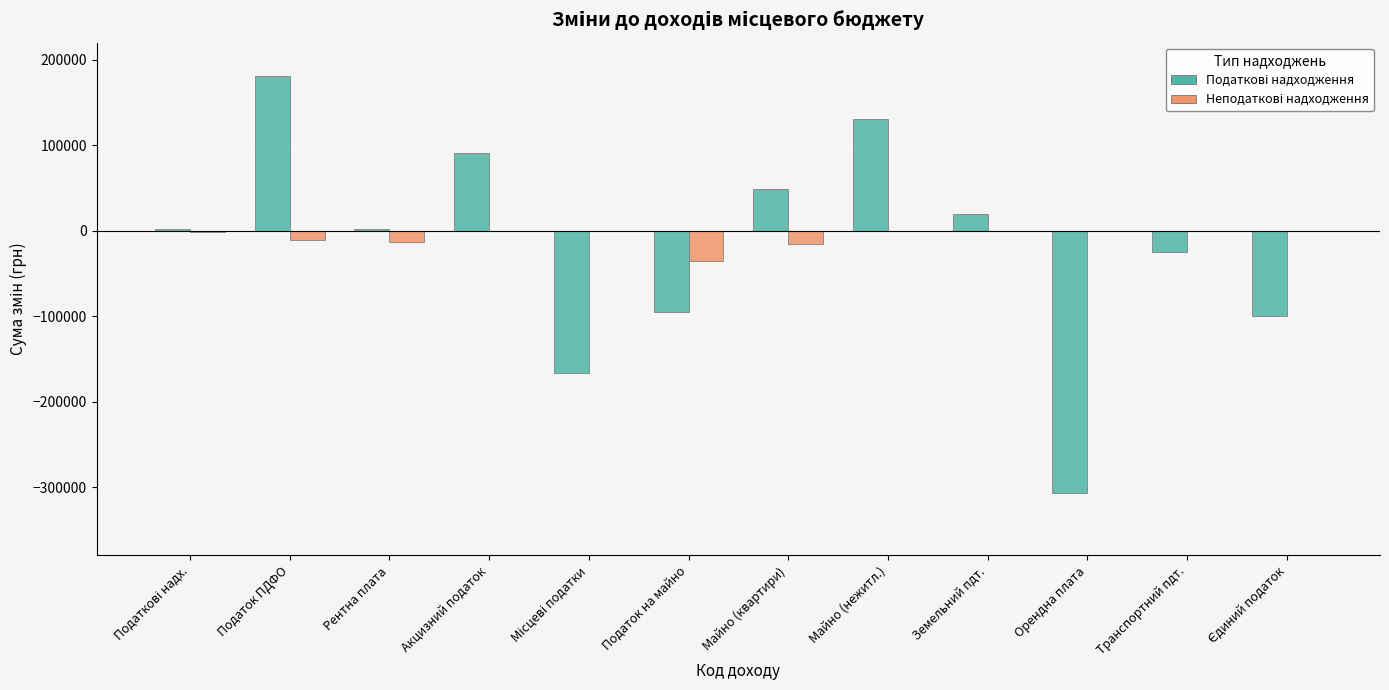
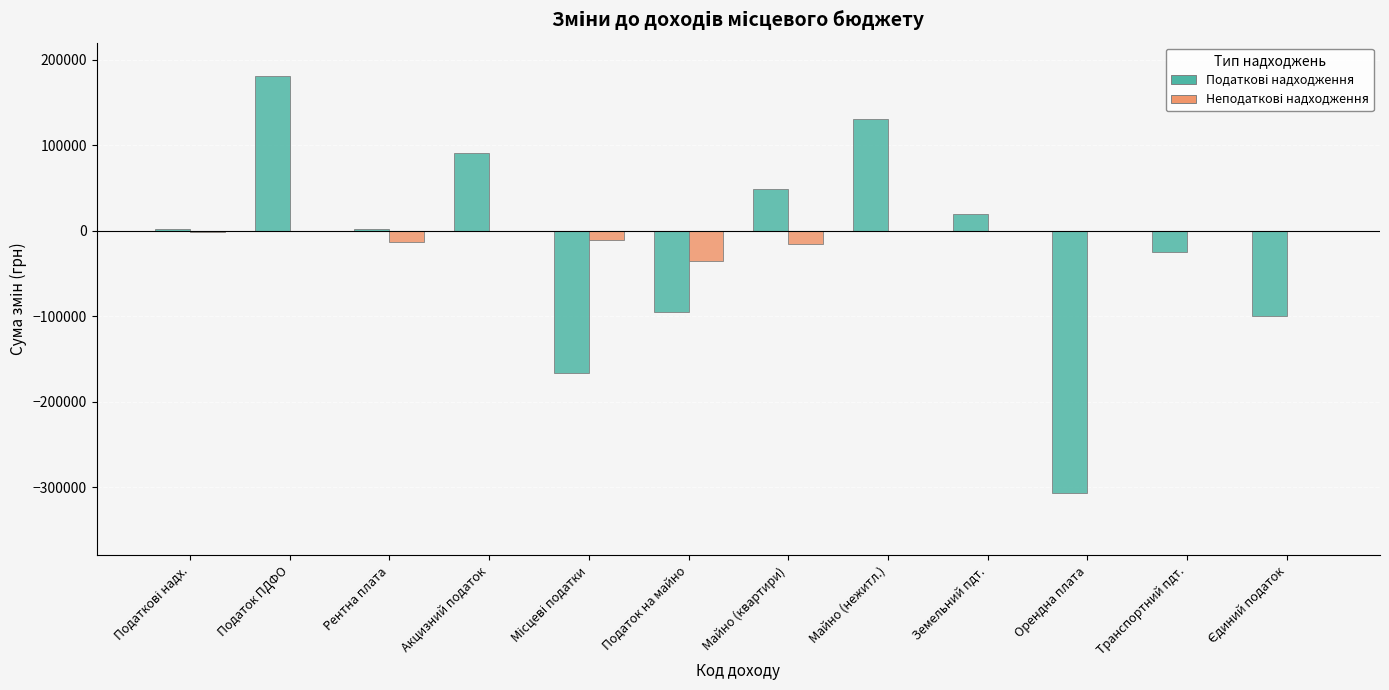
  {
    "Податкові надходження": {
      "Податок ПДФО": 180000,
      "Акцизний податок": 90000,
      "Місцеві податки": -170000,
      "Податок на майно": -90000,
      "Майно (квартири)": 50000,
      "Майно (нежитл.)": 130000,
      "Земельний пдт.": 20000,
      "Орендна плата": -310000,
      "Транспортний пдт.": -20000,
      "Єдиний податок": -100000
    },
    "Неподаткові надходження": {
-     "Податок ПДФО": -10000,
+     "Податок ПДФО": 0,
      "Рентна плата": -10000,
-     "Місцеві податки": 0,
+     "Місцеві податки": -10000,
      "Податок на майно": -30000,
      "Майно (квартири)": -20000,
      "Орендна плата": 0,
      "Транспортний пдт.": 0,
      "Єдиний податок": 0
    }
  }
